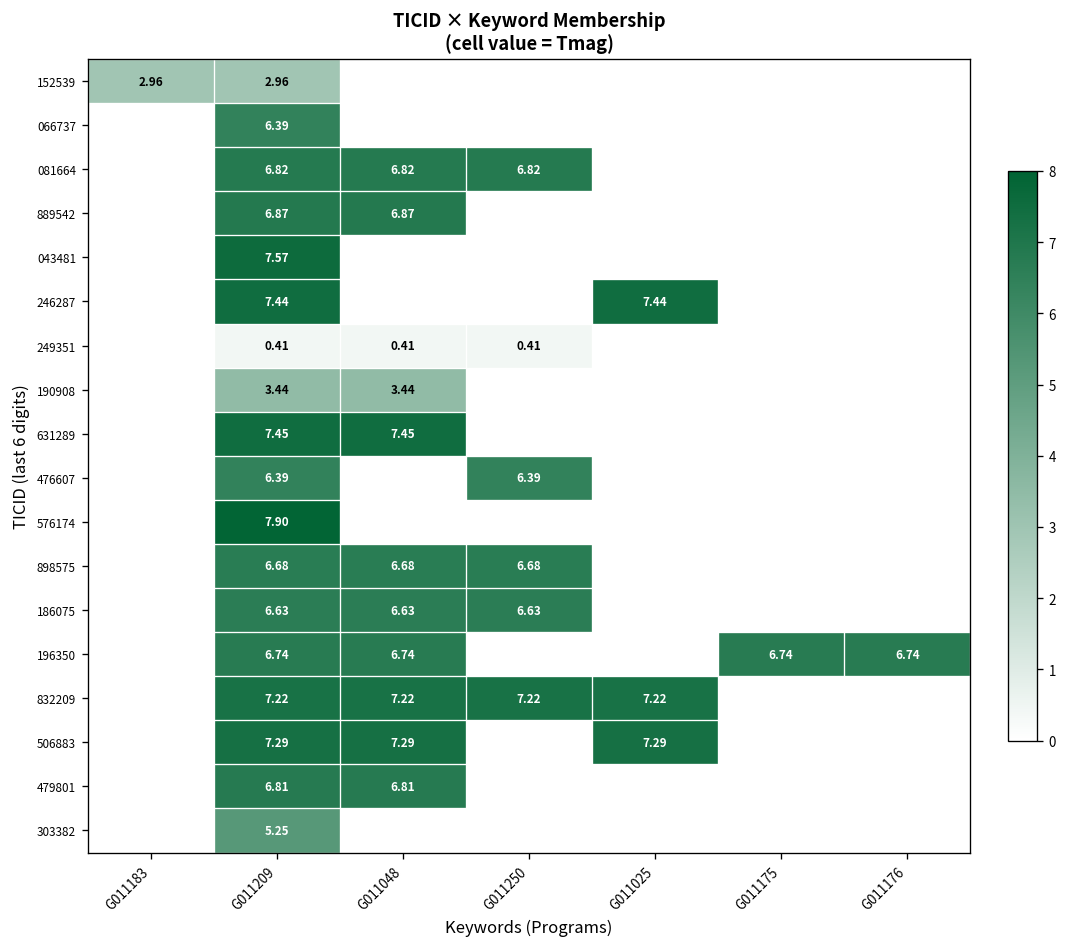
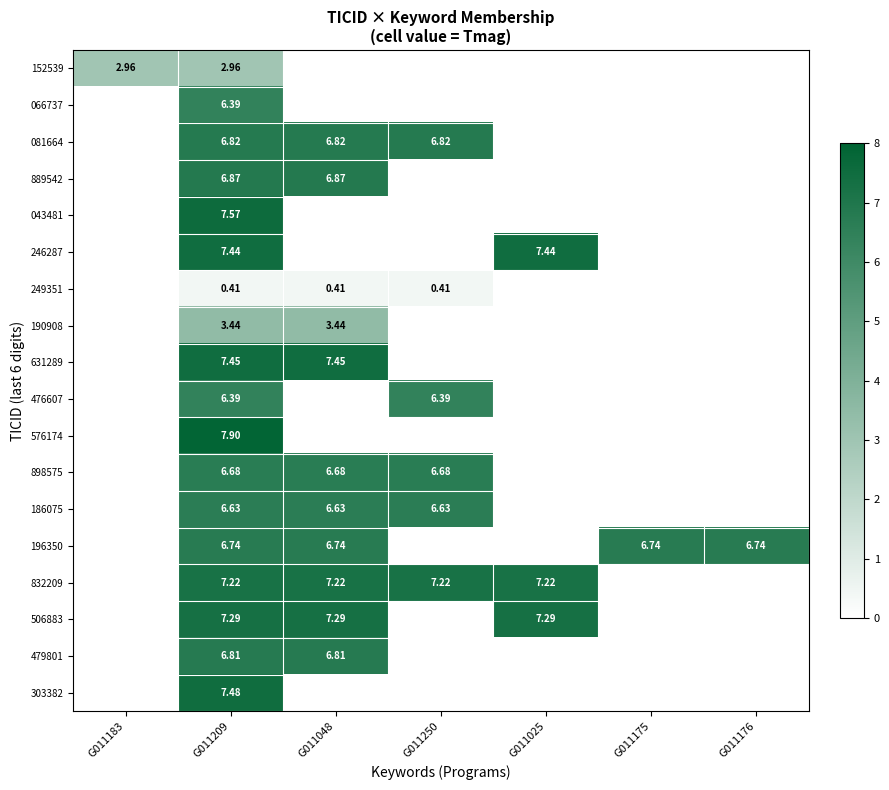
  {
    "152539": {
      "G011183": 2.96,
      "G011209": 2.96
    },
    "066737": {
      "G011209": 6.39
    },
    "081664": {
      "G011209": 6.82,
      "G011048": 6.82,
      "G011250": 6.82
    },
    "889542": {
      "G011209": 6.87,
      "G011048": 6.87
    },
    "043481": {
      "G011209": 7.57
    },
    "246287": {
      "G011209": 7.44,
      "G011025": 7.44
    },
    "249351": {
      "G011209": 0.41,
      "G011048": 0.41,
      "G011250": 0.41
    },
    "190908": {
      "G011209": 3.44,
      "G011048": 3.44
    },
    "631289": {
      "G011209": 7.45,
      "G011048": 7.45
    },
    "476607": {
      "G011209": 6.39,
      "G011250": 6.39
    },
    "576174": {
      "G011209": 7.90
    },
    "898575": {
      "G011209": 6.68,
      "G011048": 6.68,
      "G011250": 6.68
    },
    "186075": {
      "G011209": 6.63,
      "G011048": 6.63,
      "G011250": 6.63
    },
    "196350": {
      "G011209": 6.74,
      "G011048": 6.74,
      "G011175": 6.74,
      "G011176": 6.74
    },
    "832209": {
      "G011209": 7.22,
      "G011048": 7.22,
      "G011250": 7.22,
      "G011025": 7.22
    },
    "506883": {
      "G011209": 7.29,
      "G011048": 7.29,
      "G011025": 7.29
    },
    "479801": {
      "G011209": 6.81,
      "G011048": 6.81
    },
    "303382": {
-     "G011209": 5.25
+     "G011209": 7.48
    }
  }
